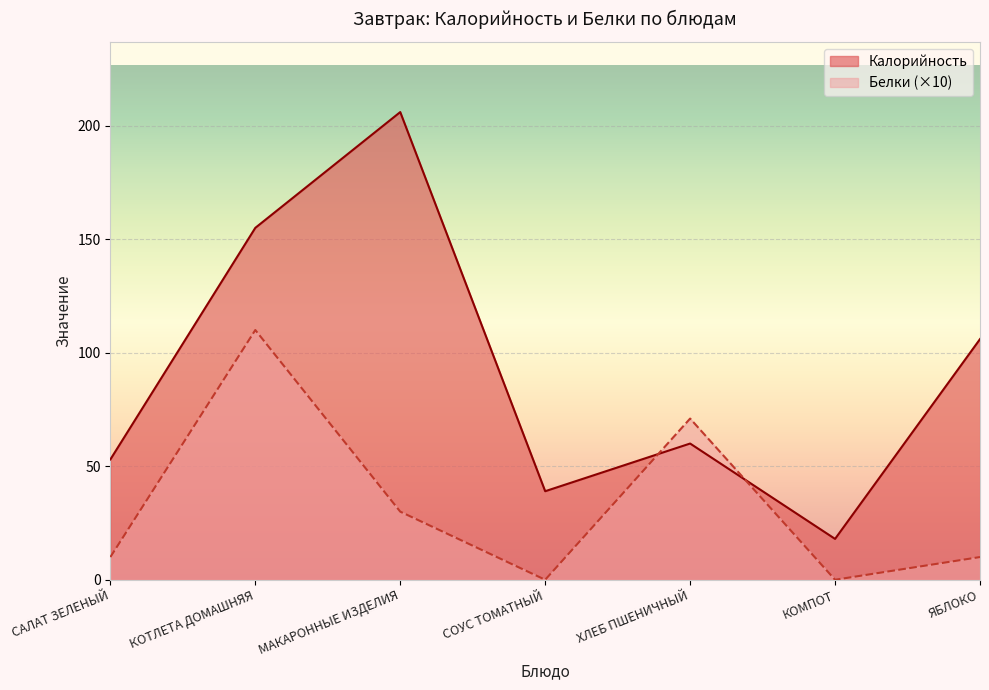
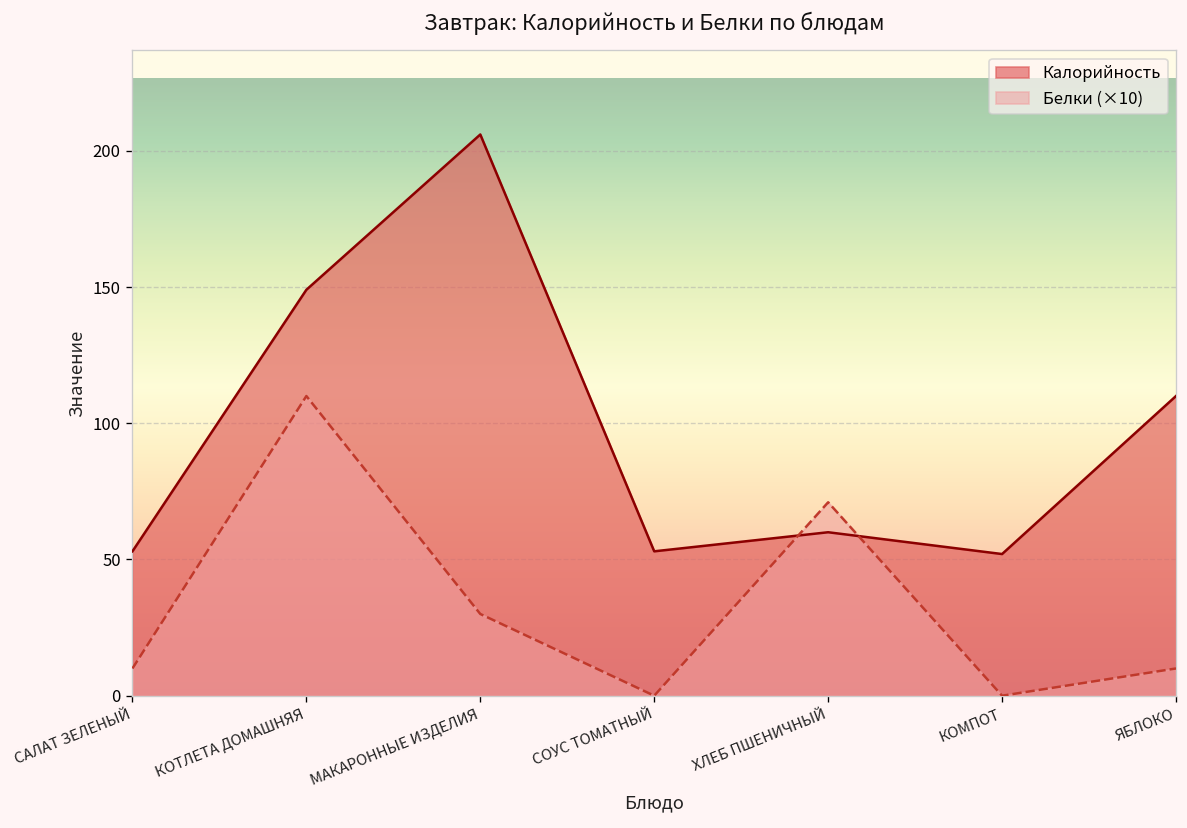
  {
    "Калорийность": {
      "САЛАТ ЗЕЛЕНЫЙ": 53,
-     "КОТЛЕТА ДОМАШНЯЯ": 155,
+     "КОТЛЕТА ДОМАШНЯЯ": 149,
      "МАКАРОННЫЕ ИЗДЕЛИЯ": 206,
-     "СОУС ТОМАТНЫЙ": 39,
+     "СОУС ТОМАТНЫЙ": 53,
      "ХЛЕБ ПШЕНИЧНЫЙ": 60,
-     "КОМПОТ": 18,
-     "ЯБЛОКО": 106
+     "КОМПОТ": 52,
+     "ЯБЛОКО": 110
    },
    "Белки (×10)": {
      "САЛАТ ЗЕЛЕНЫЙ": 10,
      "КОТЛЕТА ДОМАШНЯЯ": 110,
      "МАКАРОННЫЕ ИЗДЕЛИЯ": 30,
      "СОУС ТОМАТНЫЙ": 0,
      "ХЛЕБ ПШЕНИЧНЫЙ": 71,
      "КОМПОТ": 0,
      "ЯБЛОКО": 10
    }
  }
